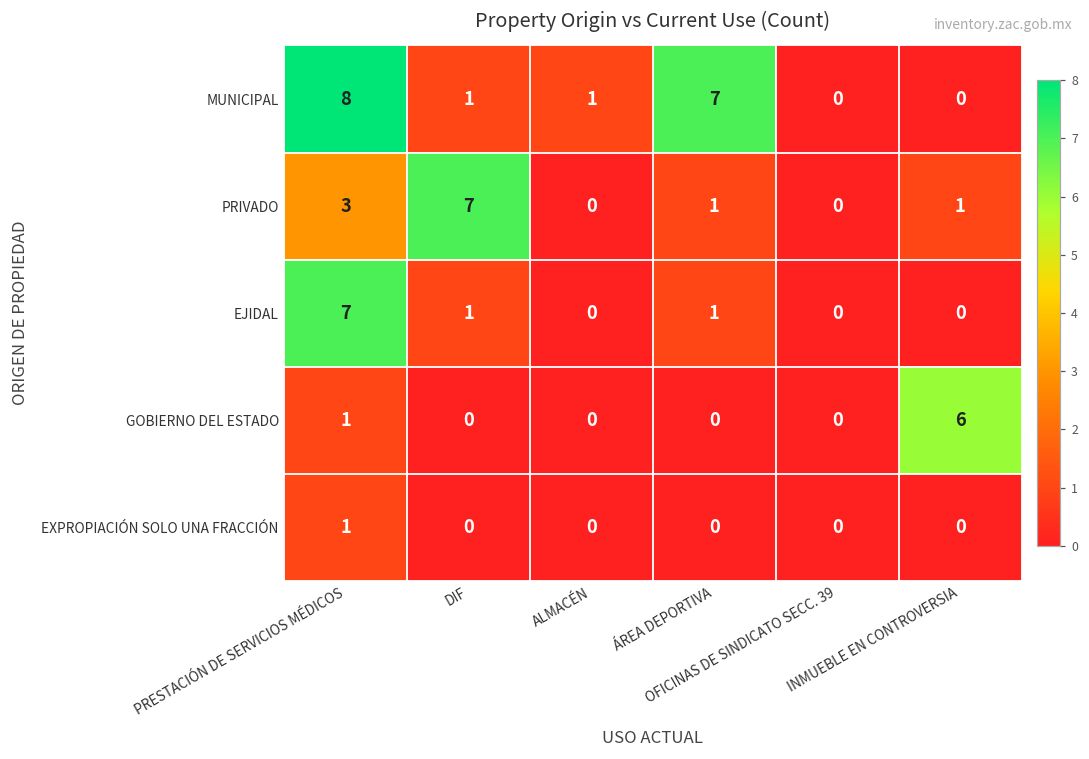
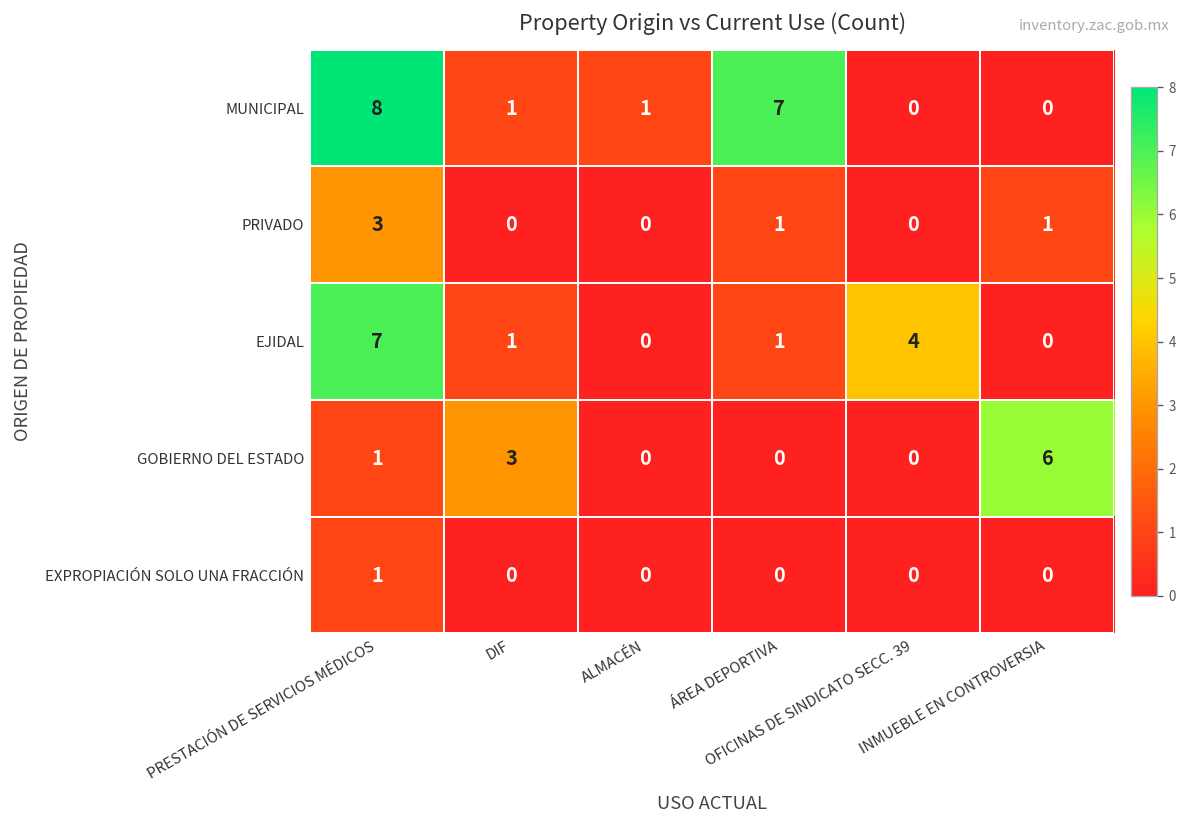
  {
    "MUNICIPAL": {
      "PRESTACIÓN DE SERVICIOS MÉDICOS": 8,
      "DIF": 1,
      "ALMACÉN": 1,
      "ÁREA DEPORTIVA": 7,
      "OFICINAS DE SINDICATO SECC. 39": 0,
      "INMUEBLE EN CONTROVERSIA": 0
    },
    "PRIVADO": {
      "PRESTACIÓN DE SERVICIOS MÉDICOS": 3,
-     "DIF": 7,
+     "DIF": 0,
      "ALMACÉN": 0,
      "ÁREA DEPORTIVA": 1,
      "OFICINAS DE SINDICATO SECC. 39": 0,
      "INMUEBLE EN CONTROVERSIA": 1
    },
    "EJIDAL": {
      "PRESTACIÓN DE SERVICIOS MÉDICOS": 7,
      "DIF": 1,
      "ALMACÉN": 0,
      "ÁREA DEPORTIVA": 1,
-     "OFICINAS DE SINDICATO SECC. 39": 0,
+     "OFICINAS DE SINDICATO SECC. 39": 4,
      "INMUEBLE EN CONTROVERSIA": 0
    },
    "GOBIERNO DEL ESTADO": {
      "PRESTACIÓN DE SERVICIOS MÉDICOS": 1,
-     "DIF": 0,
+     "DIF": 3,
      "ALMACÉN": 0,
      "ÁREA DEPORTIVA": 0,
      "OFICINAS DE SINDICATO SECC. 39": 0,
      "INMUEBLE EN CONTROVERSIA": 6
    },
    "EXPROPIACIÓN SOLO UNA FRACCIÓN": {
      "PRESTACIÓN DE SERVICIOS MÉDICOS": 1,
      "DIF": 0,
      "ALMACÉN": 0,
      "ÁREA DEPORTIVA": 0,
      "OFICINAS DE SINDICATO SECC. 39": 0,
      "INMUEBLE EN CONTROVERSIA": 0
    }
  }
